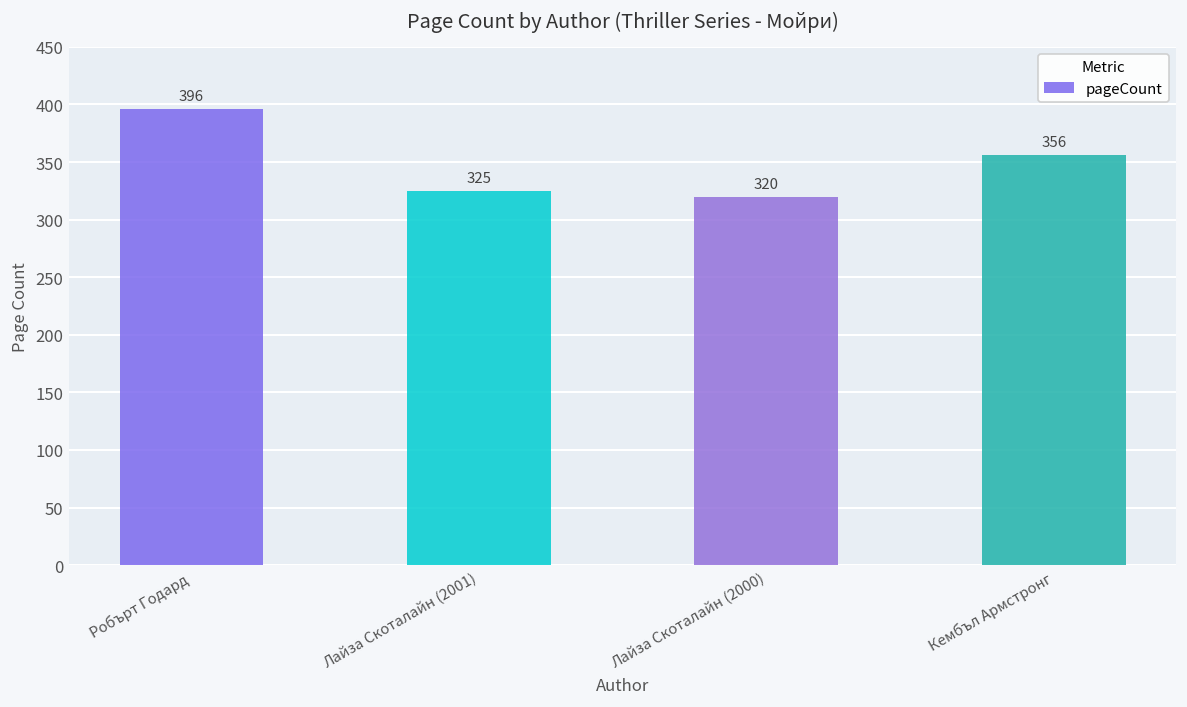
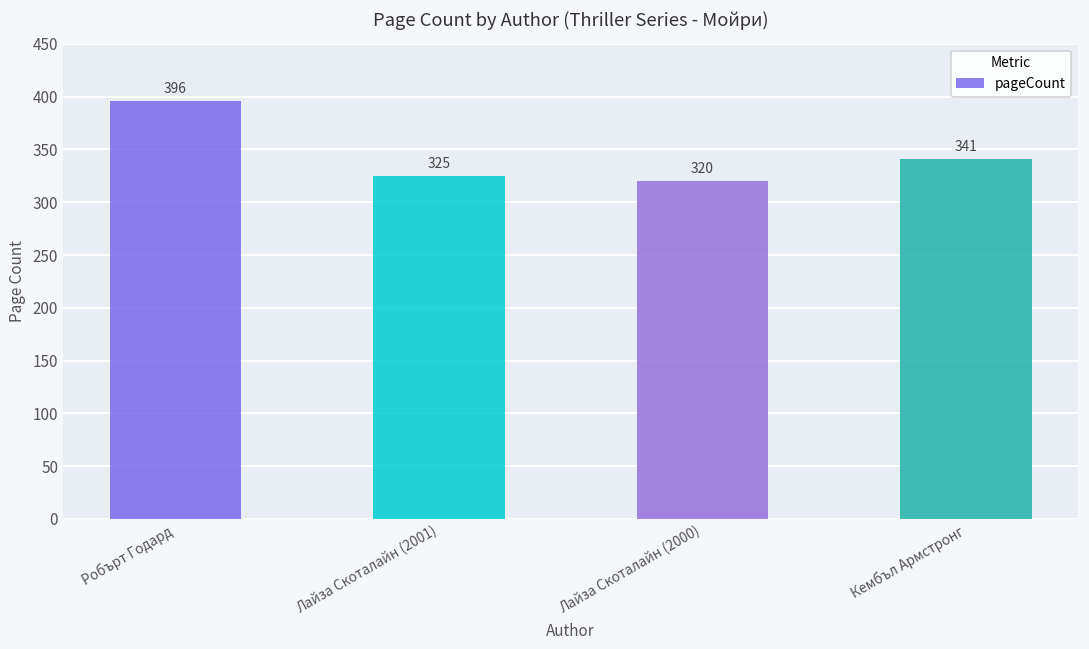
  {
    "Робърт Годард": 396,
    "Лайза Скоталайн (2001)": 325,
    "Лайза Скоталайн (2000)": 320,
-   "Кембъл Армстронг": 356
+   "Кембъл Армстронг": 341
  }
